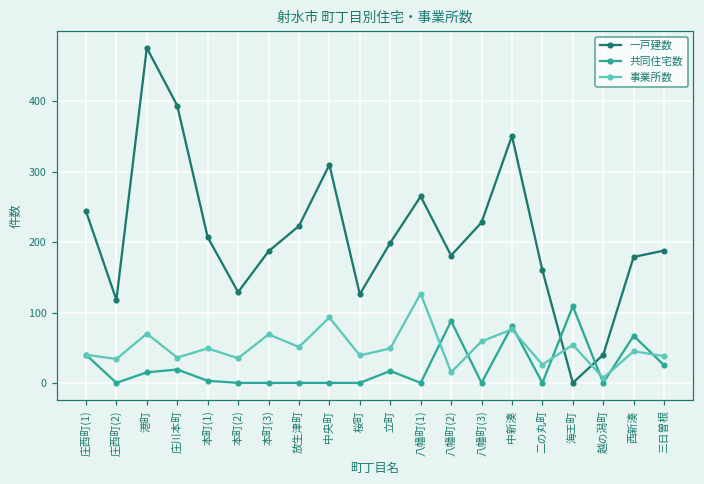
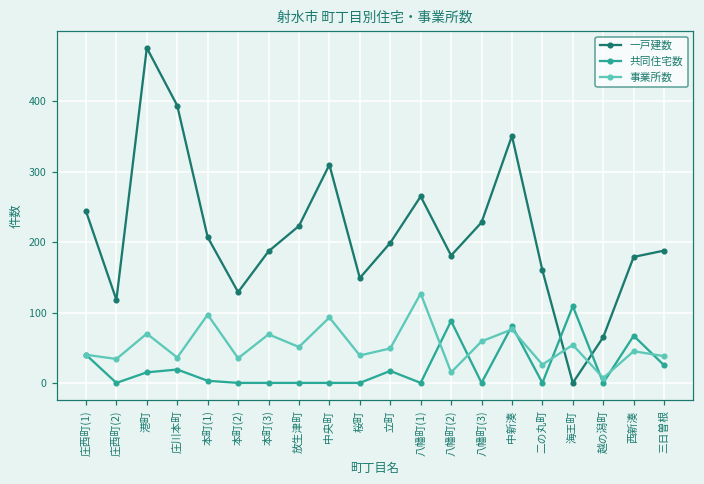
  {
    "一戸建数": {
      "庄西町(1)": 240,
      "庄西町(2)": 120,
      "港町": 480,
      "庄川本町": 390,
      "本町(1)": 210,
      "本町(2)": 130,
      "本町(3)": 190,
      "放生津町": 220,
      "中央町": 310,
-     "桜町": 130,
+     "桜町": 150,
      "立町": 200,
      "八幡町(1)": 270,
      "八幡町(2)": 180,
      "八幡町(3)": 230,
      "中新湊": 350,
      "二の丸町": 160,
      "海王町": 0,
-     "越の潟町": 40,
+     "越の潟町": 70,
      "西新湊": 180,
      "三日曽根": 190
    },
    "共同住宅数": {
      "庄西町(2)": 0,
      "港町": 20,
      "庄川本町": 20,
      "本町(1)": 0,
      "本町(2)": 0,
      "本町(3)": 0,
      "放生津町": 0,
      "中央町": 0,
      "桜町": 0,
      "立町": 20,
      "八幡町(1)": 0,
      "八幡町(2)": 90,
      "八幡町(3)": 0,
      "中新湊": 80,
      "二の丸町": 0,
      "海王町": 110,
      "越の潟町": 0,
      "西新湊": 70,
      "三日曽根": 30
    },
    "事業所数": {
      "庄西町(2)": 30,
      "港町": 70,
      "庄川本町": 40,
-     "本町(1)": 50,
+     "本町(1)": 100,
      "本町(2)": 40,
      "本町(3)": 70,
      "放生津町": 50,
      "中央町": 90,
      "桜町": 40,
      "立町": 50,
      "八幡町(1)": 130,
      "八幡町(2)": 20,
      "八幡町(3)": 60,
      "中新湊": 80,
      "二の丸町": 30,
      "海王町": 50,
      "越の潟町": 10,
      "西新湊": 50,
      "三日曽根": 40
    }
  }
